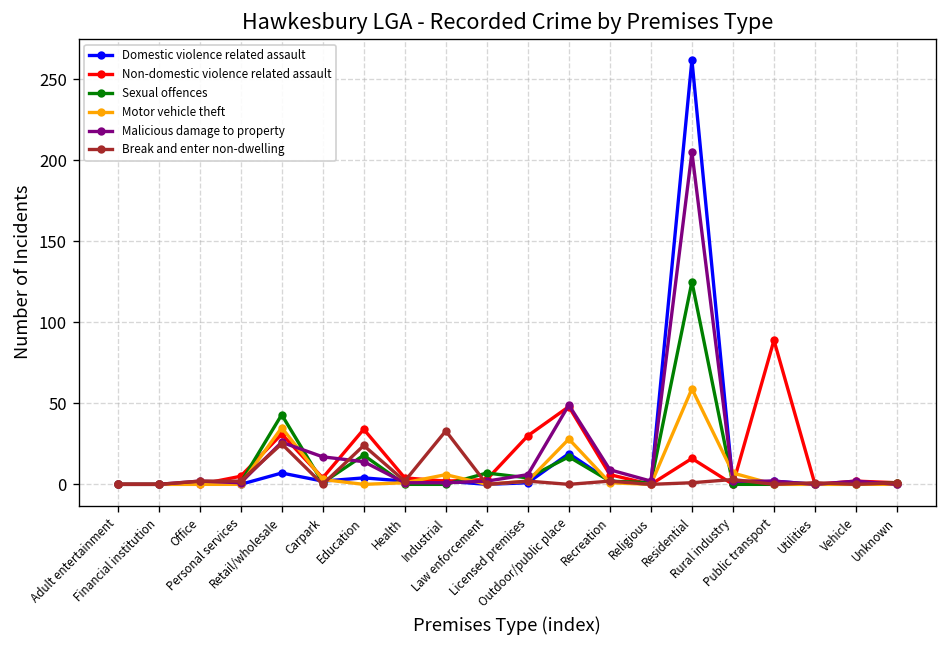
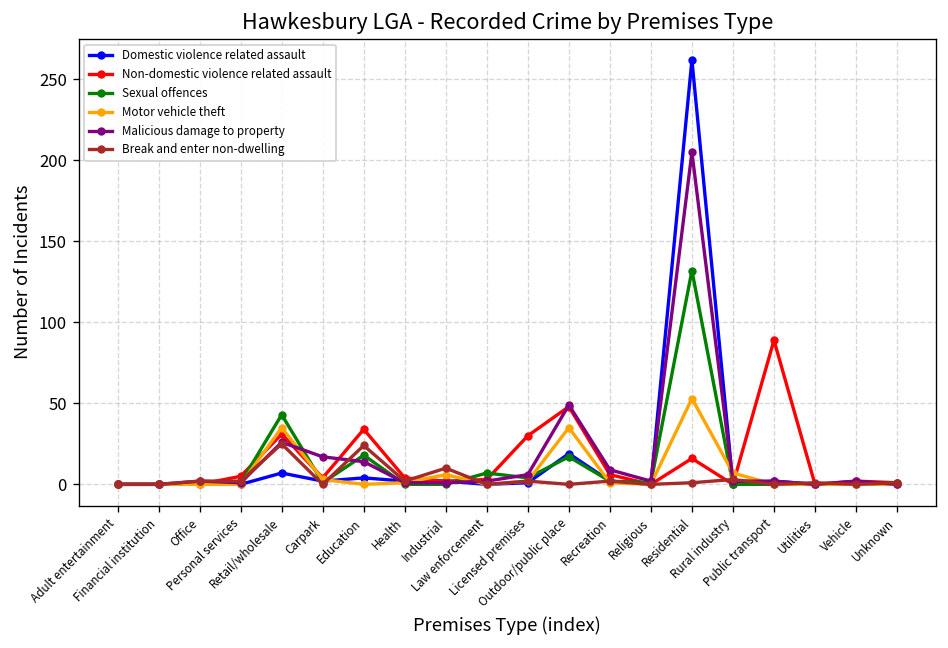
  {
    "Domestic violence related assault": {
      "Retail/wholesale": 7,
      "Education": 4,
      "Outdoor/public place": 19,
      "Residential": 262
    },
    "Non-domestic violence related assault": {
      "Personal services": 5,
      "Retail/wholesale": 31,
      "Education": 34,
      "Health": 4,
      "Licensed premises": 30,
      "Recreation": 6,
      "Residential": 16,
      "Public transport": 89
    },
    "Sexual offences": {
      "Retail/wholesale": 43,
      "Education": 18,
      "Law enforcement": 7,
      "Licensed premises": 4,
      "Outdoor/public place": 17,
-     "Residential": 125
+     "Residential": 132
    },
    "Motor vehicle theft": {
      "Retail/wholesale": 35,
      "Education": 0,
      "Industrial": 6,
-     "Outdoor/public place": 28,
-     "Residential": 59,
+     "Outdoor/public place": 35,
+     "Residential": 53,
      "Rural industry": 7
    },
    "Malicious damage to property": {
      "Carpark": 17,
      "Education": 14,
      "Licensed premises": 6,
      "Recreation": 9,
      "Residential": 205
    },
    "Break and enter non-dwelling": {
      "Education": 24,
-     "Industrial": 33,
+     "Industrial": 10,
      "Outdoor/public place": 0,
      "Residential": 1
    }
  }
